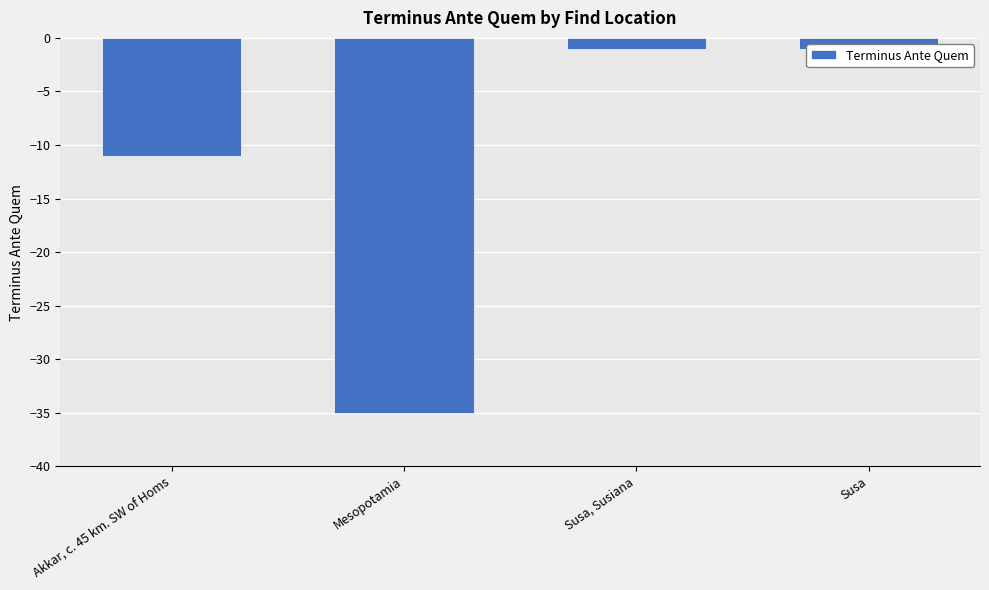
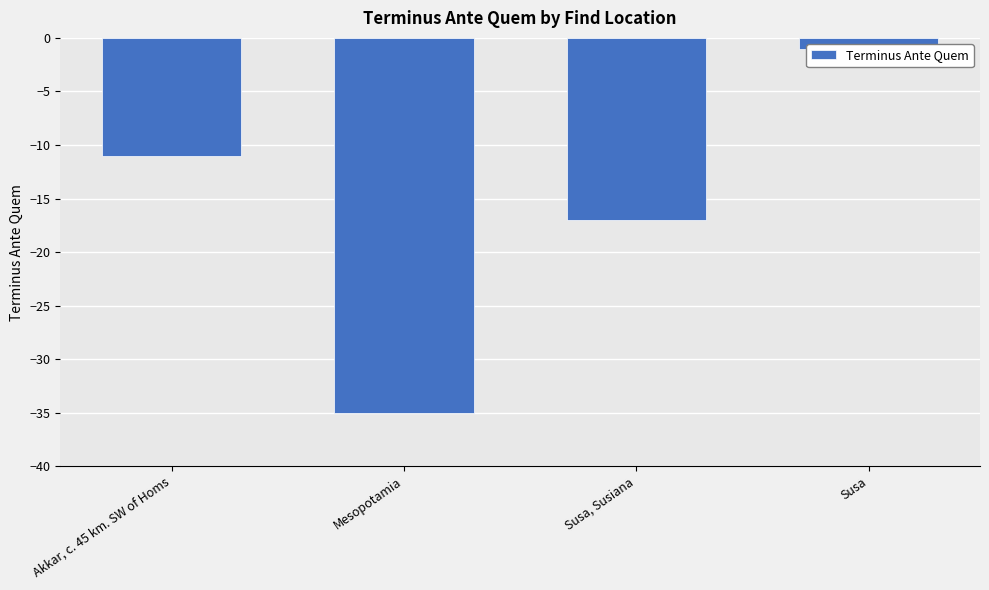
  {
    "Akkar, c. 45 km. SW of Homs": -11,
    "Mesopotamia": -35,
-   "Susa, Susiana": -1
+   "Susa, Susiana": -17
  }
